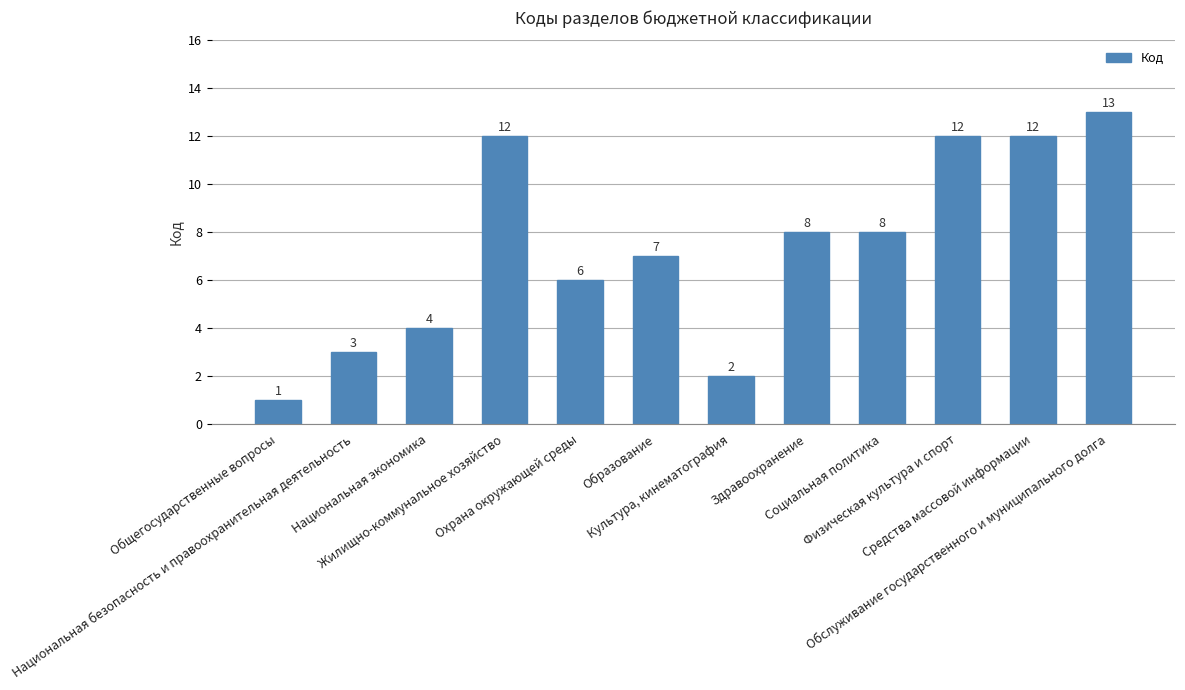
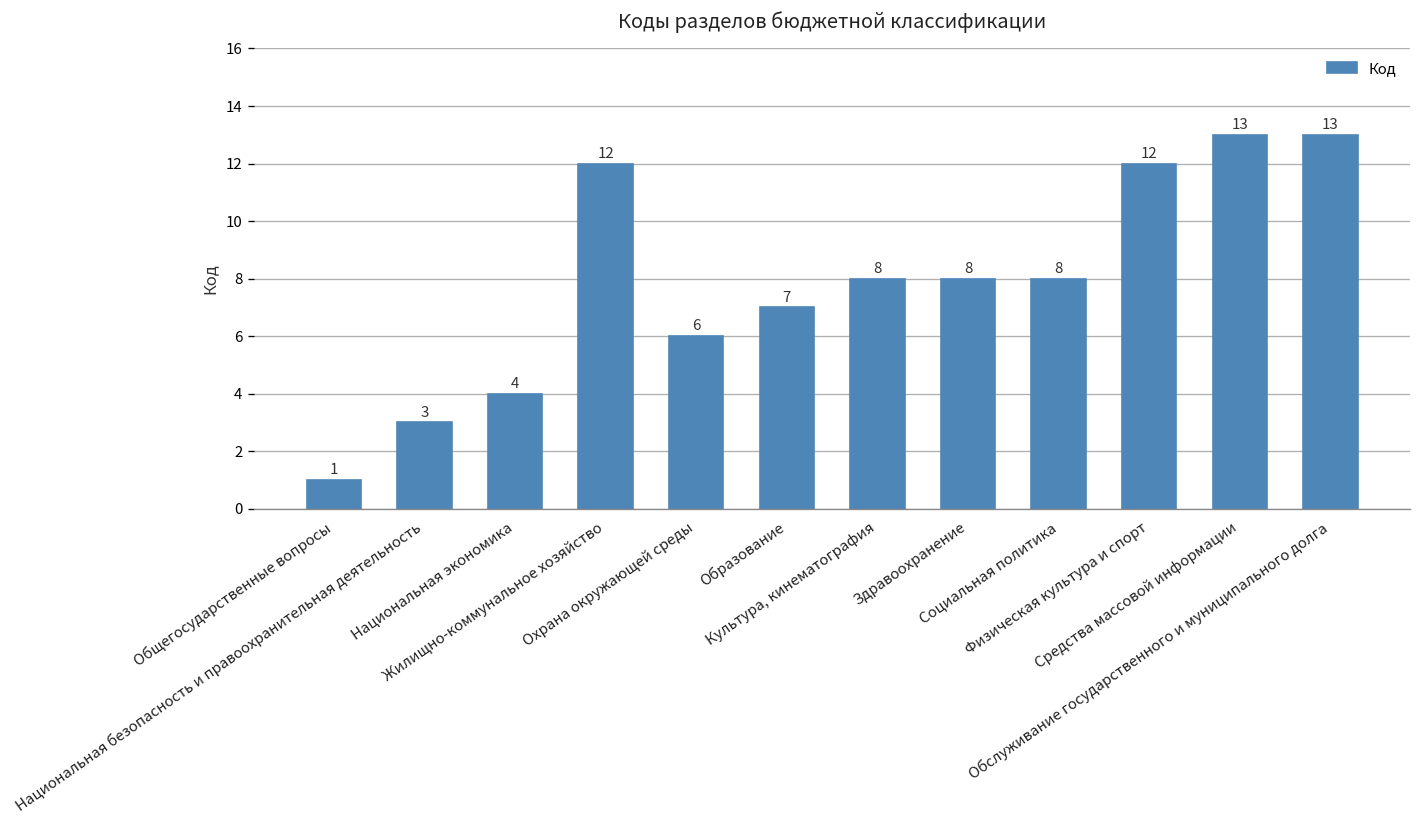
  {
    "Общегосударственные вопросы": 1,
    "Национальная безопасность и правоохранительная деятельность": 3,
    "Национальная экономика": 4,
    "Жилищно-коммунальное хозяйство": 12,
    "Охрана окружающей среды": 6,
    "Образование": 7,
-   "Культура, кинематография": 2,
+   "Культура, кинематография": 8,
    "Здравоохранение": 8,
    "Социальная политика": 8,
    "Физическая культура и спорт": 12,
-   "Средства массовой информации": 12,
+   "Средства массовой информации": 13,
    "Обслуживание государственного и муниципального долга": 13
  }
